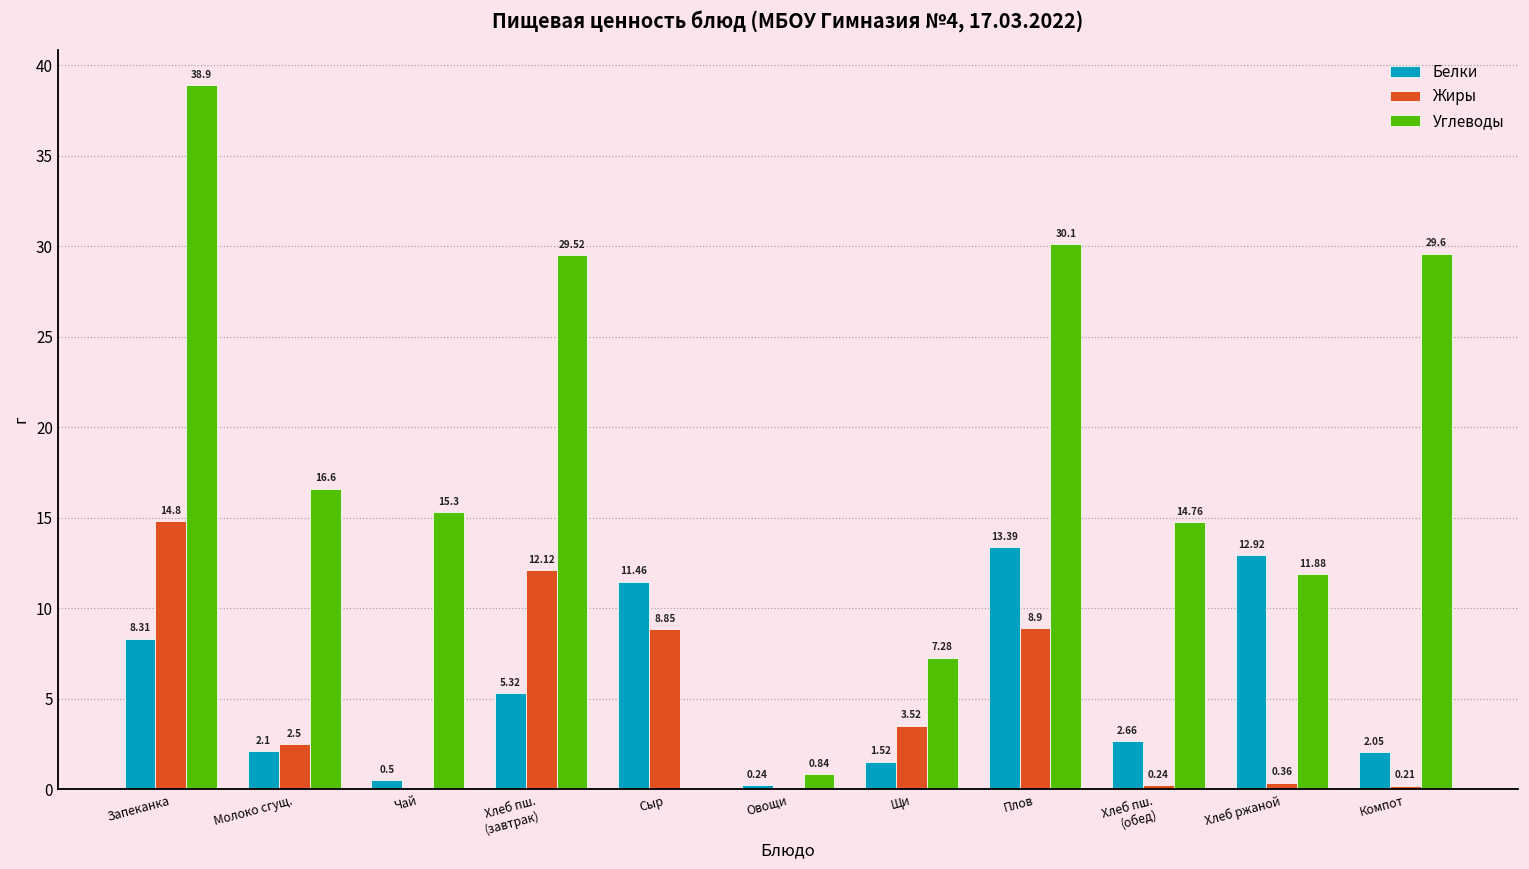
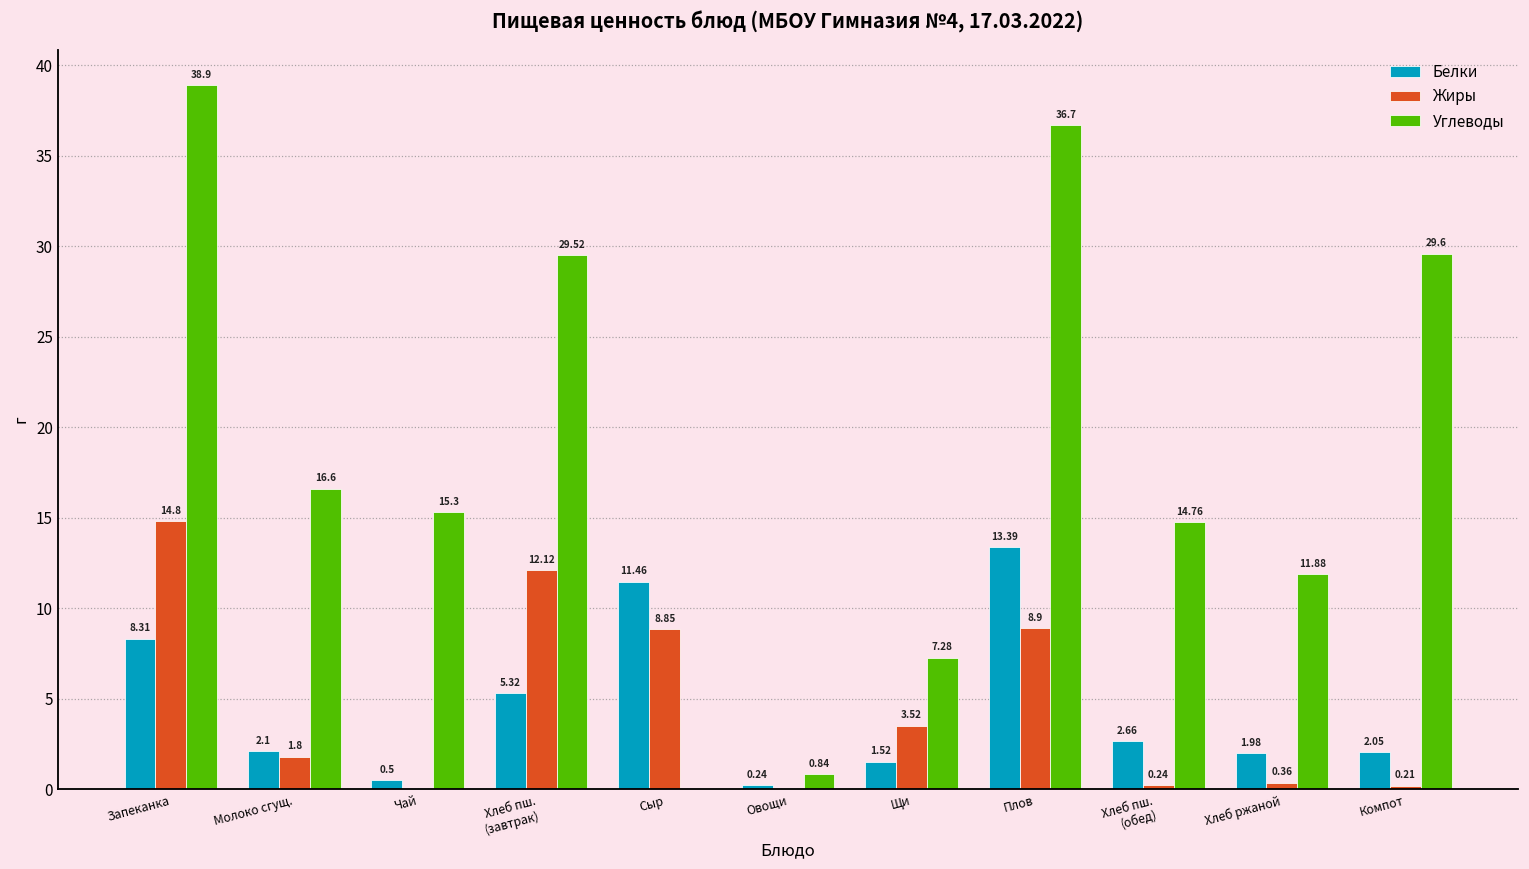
  {
    "Белки": {
      "Запеканка": 8.31,
      "Молоко сгущ.": 2.1,
      "Чай": 0.5,
      "Хлеб пш. (завтрак)": 5.32,
      "Сыр": 11.46,
      "Овощи": 0.24,
      "Щи": 1.52,
      "Плов": 13.39,
      "Хлеб пш. (обед)": 2.66,
-     "Хлеб ржаной": 12.92,
+     "Хлеб ржаной": 1.98,
      "Компот": 2.05
    },
    "Жиры": {
      "Запеканка": 14.8,
-     "Молоко сгущ.": 2.5,
+     "Молоко сгущ.": 1.8,
      "Хлеб пш. (завтрак)": 12.12,
      "Сыр": 8.85,
      "Щи": 3.52,
      "Плов": 8.9,
      "Хлеб пш. (обед)": 0.24,
      "Хлеб ржаной": 0.36,
      "Компот": 0.21
    },
    "Углеводы": {
      "Запеканка": 38.9,
      "Молоко сгущ.": 16.6,
      "Чай": 15.3,
      "Хлеб пш. (завтрак)": 29.52,
      "Овощи": 0.84,
      "Щи": 7.28,
-     "Плов": 30.1,
+     "Плов": 36.7,
      "Хлеб пш. (обед)": 14.76,
      "Хлеб ржаной": 11.88,
      "Компот": 29.6
    }
  }
